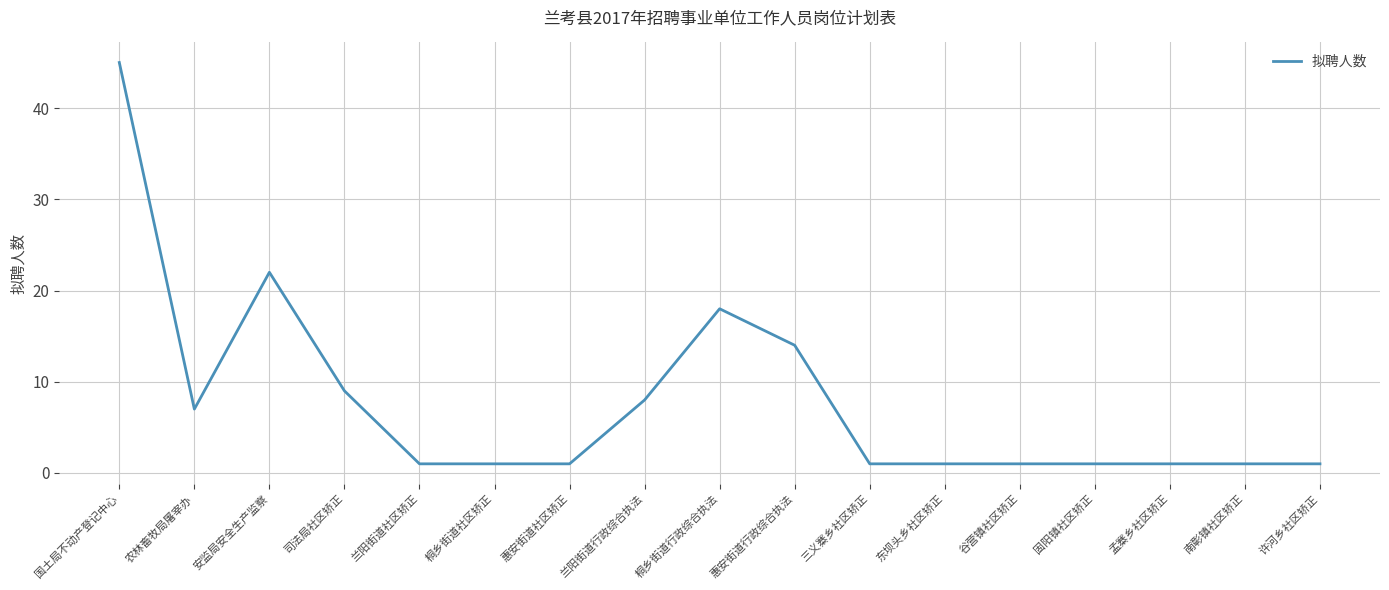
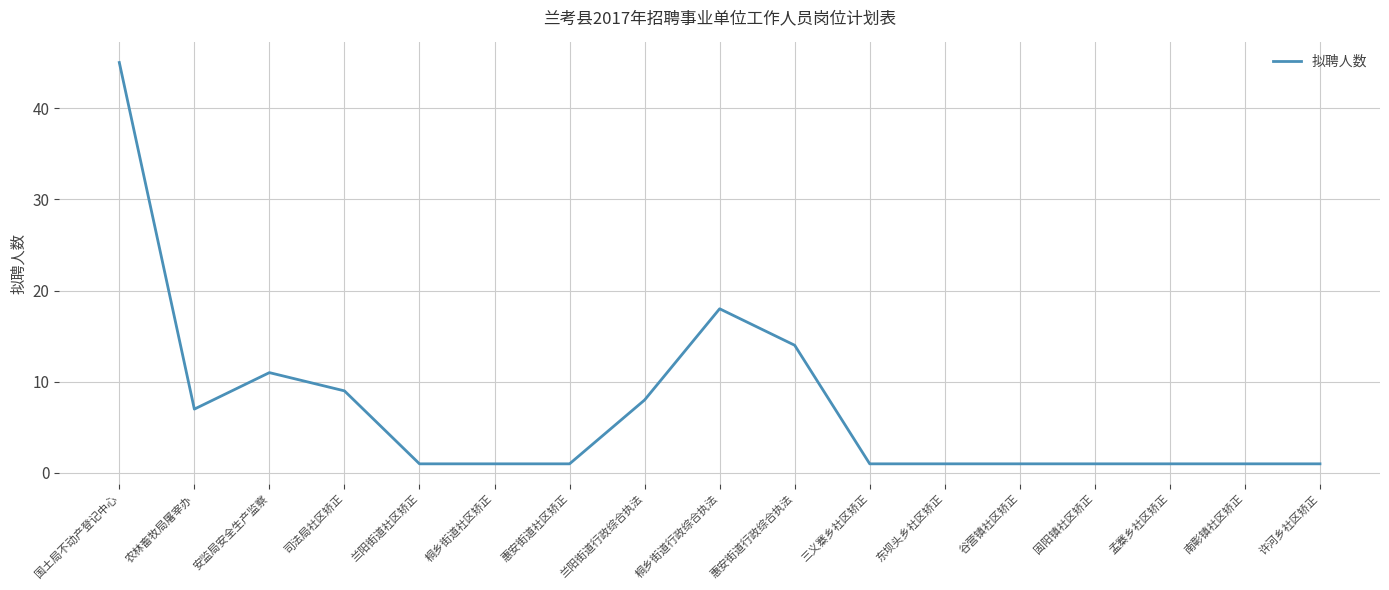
  {
    "国土局不动产登记中心": 45,
    "农林畜牧局屠宰办": 7,
-   "安监局安全生产监察": 22,
+   "安监局安全生产监察": 11,
    "司法局社区矫正": 9,
    "兰阳街道社区矫正": 1,
    "桐乡街道社区矫正": 1,
    "惠安街道社区矫正": 1,
    "兰阳街道行政综合执法": 8,
    "桐乡街道行政综合执法": 18,
    "惠安街道行政综合执法": 14,
    "三义寨乡社区矫正": 1,
    "东坝头乡社区矫正": 1,
    "谷营镇社区矫正": 1,
    "固阳镇社区矫正": 1,
    "孟寨乡社区矫正": 1,
    "南彰镇社区矫正": 1,
    "许河乡社区矫正": 1
  }
